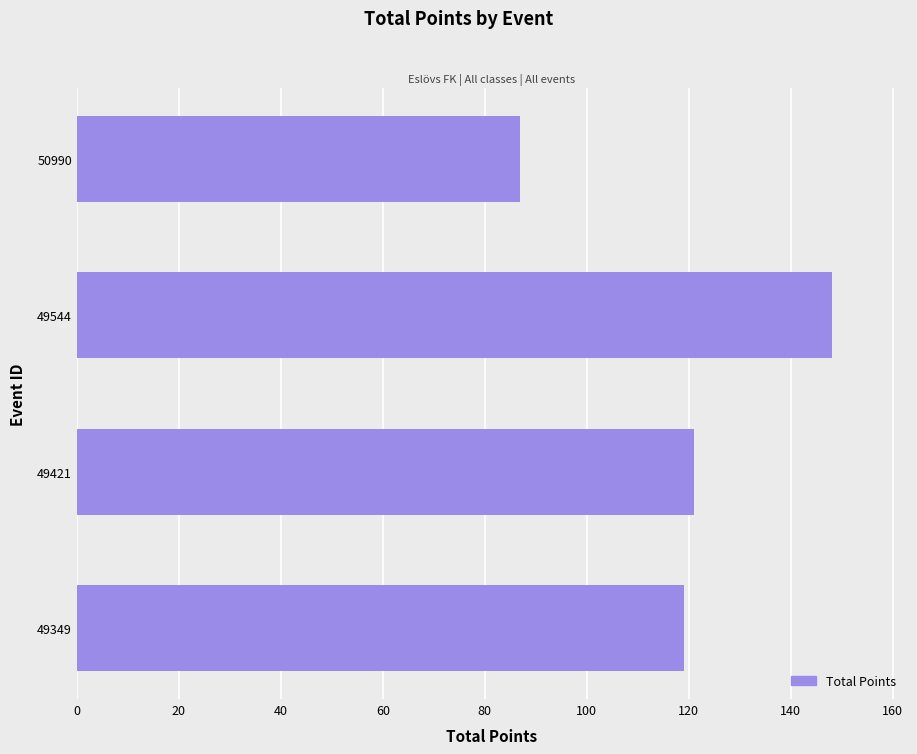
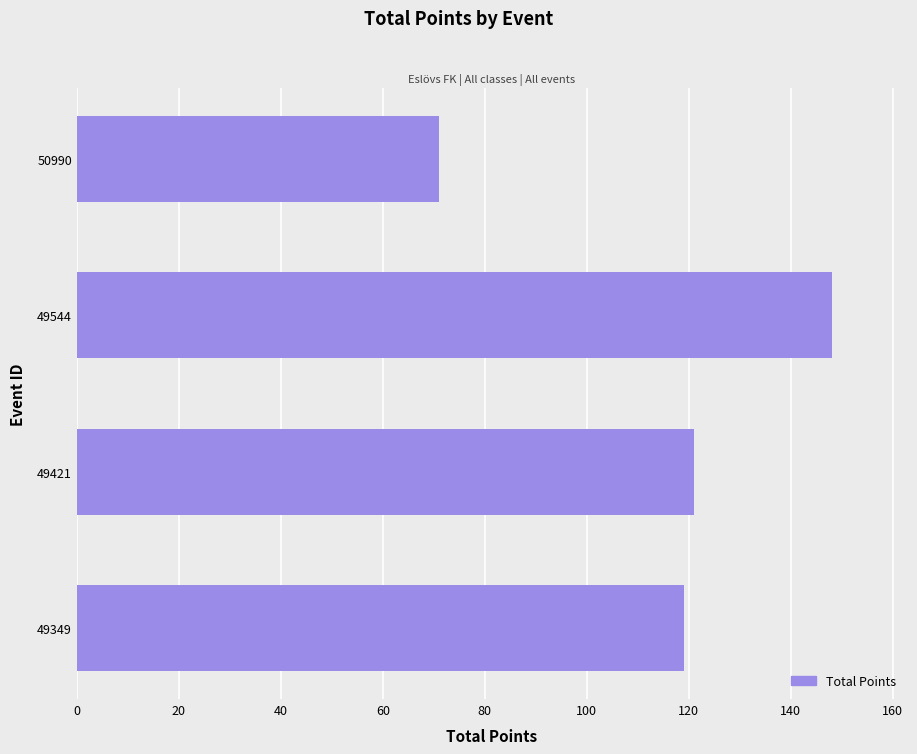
  {
-   "50990": 87,
+   "50990": 71,
    "49544": 148,
    "49421": 121,
    "49349": 119
  }
